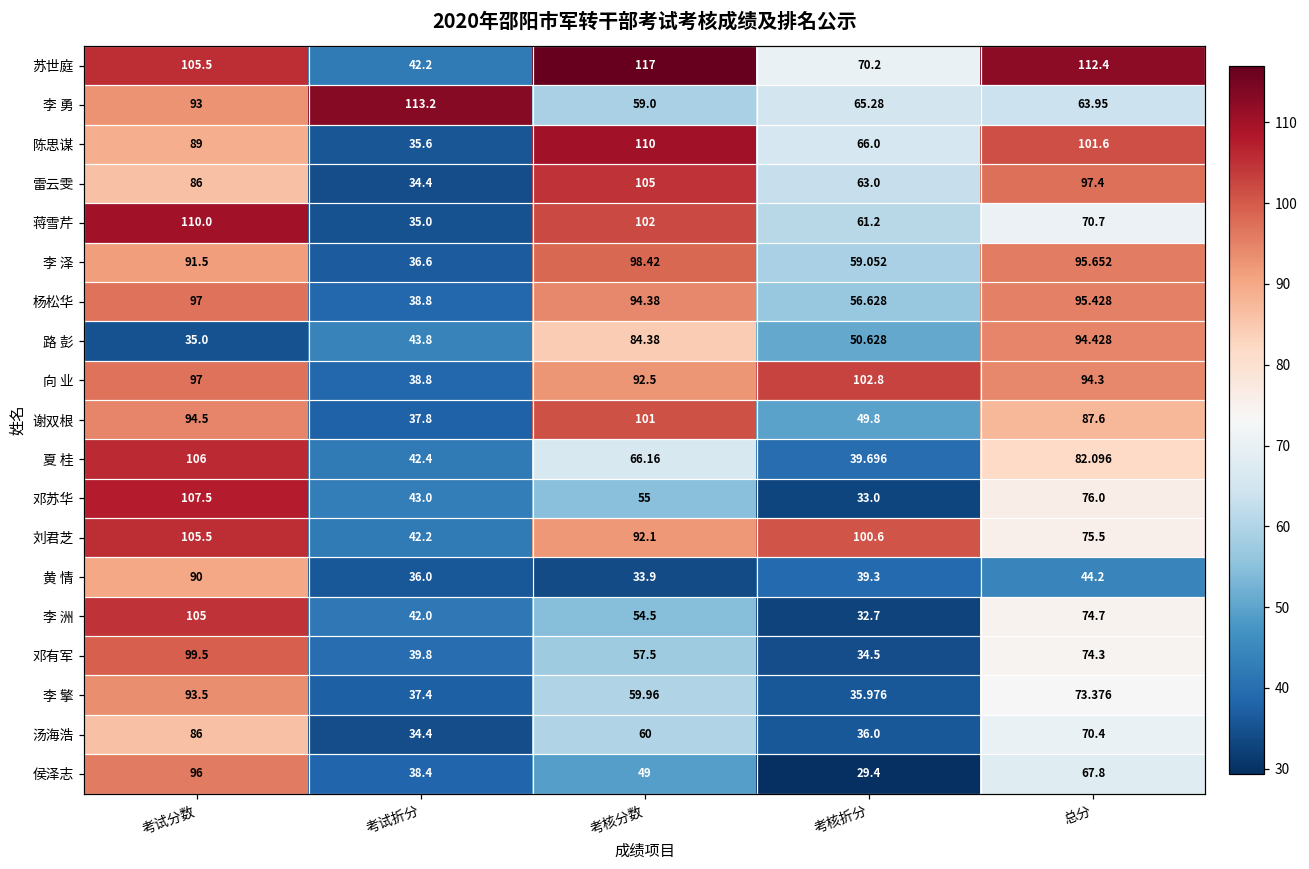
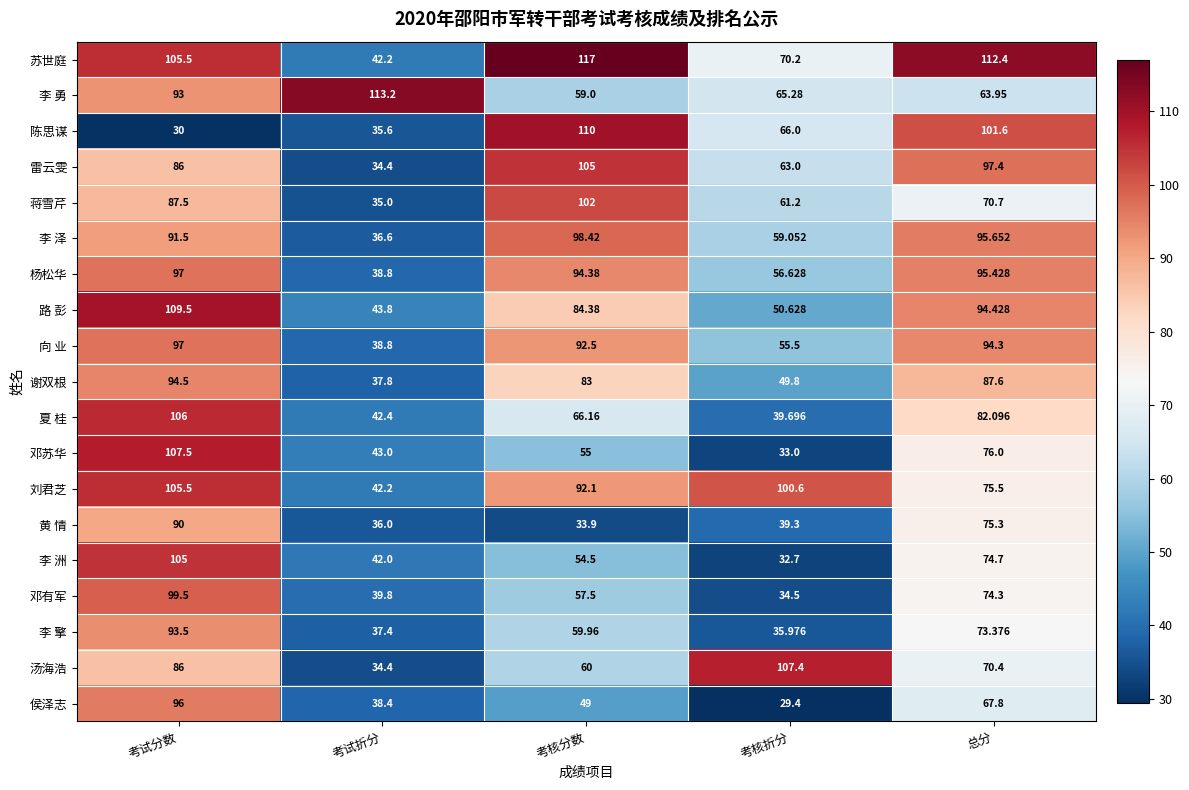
  {
    "苏世庭": {
      "考试分数": 105.5,
      "考试折分": 42.2,
      "考核分数": 117,
      "考核折分": 70.2,
      "总分": 112.4
    },
    "李 勇": {
      "考试分数": 93,
      "考试折分": 113.2,
      "考核分数": 59.0,
      "考核折分": 65.28,
      "总分": 63.95
    },
    "陈思谋": {
-     "考试分数": 89,
+     "考试分数": 30,
      "考试折分": 35.6,
      "考核分数": 110,
      "考核折分": 66.0,
      "总分": 101.6
    },
    "雷云雯": {
      "考试分数": 86,
      "考试折分": 34.4,
      "考核分数": 105,
      "考核折分": 63.0,
      "总分": 97.4
    },
    "蒋雪芹": {
-     "考试分数": 110.0,
+     "考试分数": 87.5,
      "考试折分": 35.0,
      "考核分数": 102,
      "考核折分": 61.2,
      "总分": 70.7
    },
    "李 泽": {
      "考试分数": 91.5,
      "考试折分": 36.6,
      "考核分数": 98.42,
      "考核折分": 59.052,
      "总分": 95.652
    },
    "杨松华": {
      "考试分数": 97,
      "考试折分": 38.8,
      "考核分数": 94.38,
      "考核折分": 56.628,
      "总分": 95.428
    },
    "路 彭": {
-     "考试分数": 35.0,
+     "考试分数": 109.5,
      "考试折分": 43.8,
      "考核分数": 84.38,
      "考核折分": 50.628,
      "总分": 94.428
    },
    "向 业": {
      "考试分数": 97,
      "考试折分": 38.8,
      "考核分数": 92.5,
-     "考核折分": 102.8,
+     "考核折分": 55.5,
      "总分": 94.3
    },
    "谢双根": {
      "考试分数": 94.5,
      "考试折分": 37.8,
-     "考核分数": 101,
+     "考核分数": 83,
      "考核折分": 49.8,
      "总分": 87.6
    },
    "夏 桂": {
      "考试分数": 106,
      "考试折分": 42.4,
      "考核分数": 66.16,
      "考核折分": 39.696,
      "总分": 82.096
    },
    "邓苏华": {
      "考试分数": 107.5,
      "考试折分": 43.0,
      "考核分数": 55,
      "考核折分": 33.0,
      "总分": 76.0
    },
    "刘君芝": {
      "考试分数": 105.5,
      "考试折分": 42.2,
      "考核分数": 92.1,
      "考核折分": 100.6,
      "总分": 75.5
    },
    "黄 情": {
      "考试分数": 90,
      "考试折分": 36.0,
      "考核分数": 33.9,
      "考核折分": 39.3,
-     "总分": 44.2
+     "总分": 75.3
    },
    "李 洲": {
      "考试分数": 105,
      "考试折分": 42.0,
      "考核分数": 54.5,
      "考核折分": 32.7,
      "总分": 74.7
    },
    "邓有军": {
      "考试分数": 99.5,
      "考试折分": 39.8,
      "考核分数": 57.5,
      "考核折分": 34.5,
      "总分": 74.3
    },
    "李 擎": {
      "考试分数": 93.5,
      "考试折分": 37.4,
      "考核分数": 59.96,
      "考核折分": 35.976,
      "总分": 73.376
    },
    "汤海浩": {
      "考试分数": 86,
      "考试折分": 34.4,
      "考核分数": 60,
-     "考核折分": 36.0,
+     "考核折分": 107.4,
      "总分": 70.4
    },
    "侯泽志": {
      "考试分数": 96,
      "考试折分": 38.4,
      "考核分数": 49,
      "考核折分": 29.4,
      "总分": 67.8
    }
  }
